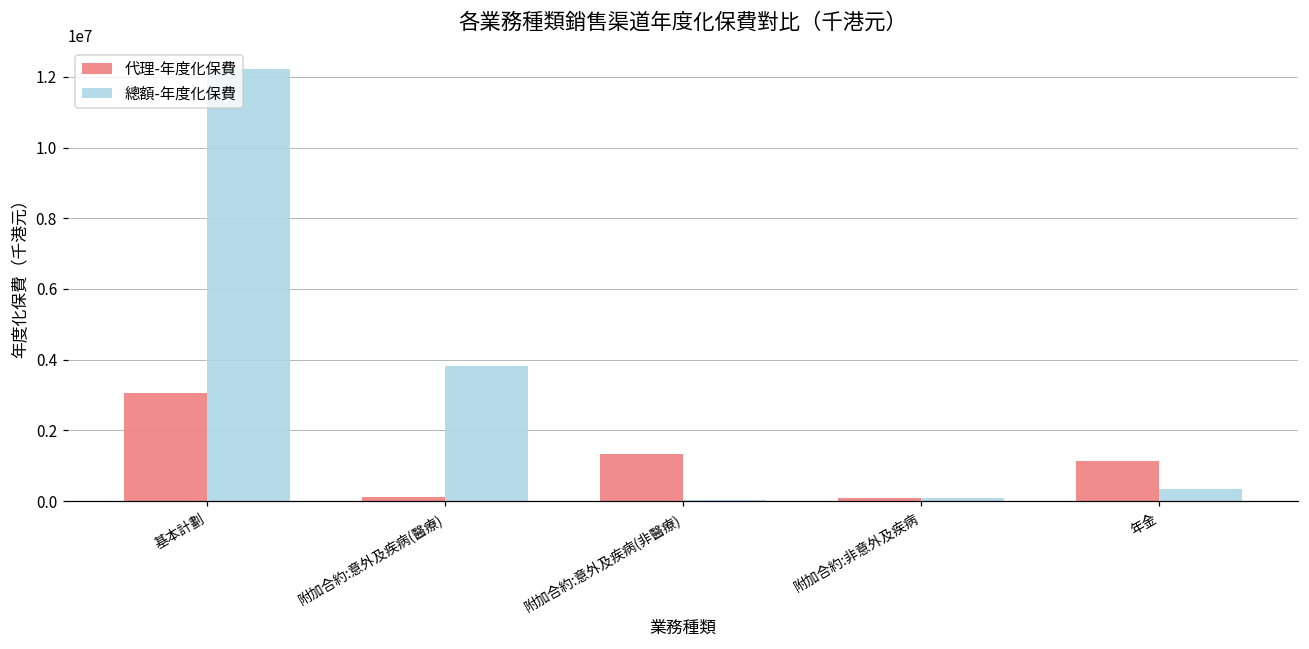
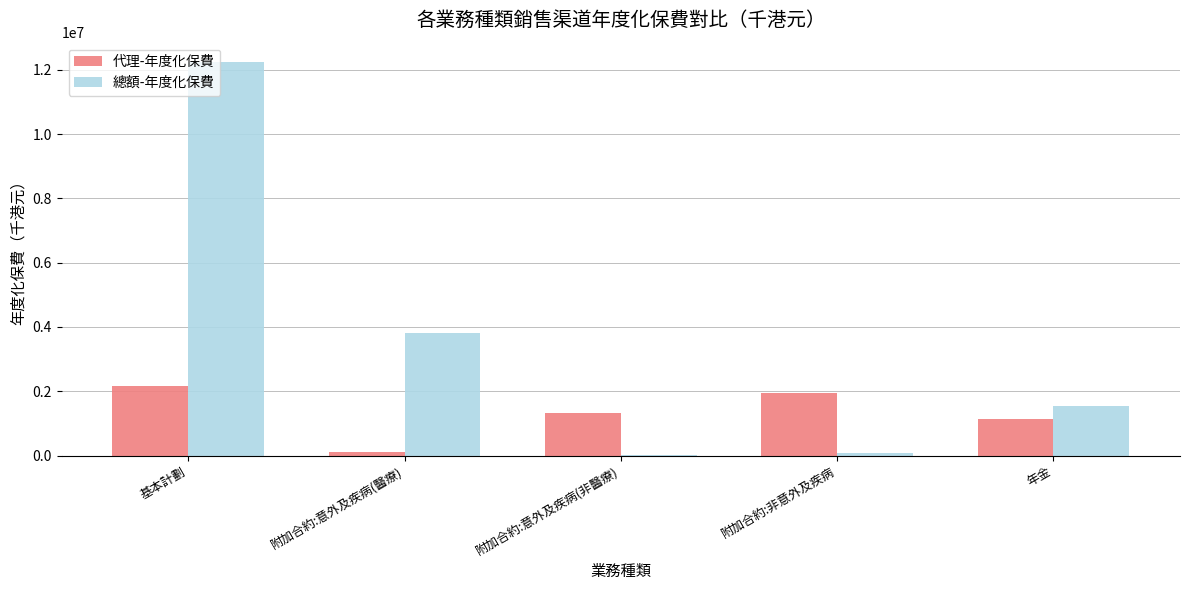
  {
    "代理-年度化保費": {
-     "基本計劃": 3000000,
+     "基本計劃": 2200000,
      "附加合約:意外及疾病(醫療)": 100000,
      "附加合約:意外及疾病(非醫療)": 1300000,
-     "附加合約:非意外及疾病": 100000,
+     "附加合約:非意外及疾病": 1900000,
      "年金": 1100000
    },
    "總額-年度化保費": {
      "基本計劃": 12200000,
      "附加合約:意外及疾病(醫療)": 3800000,
-     "年金": 300000
+     "年金": 1500000
    }
  }
